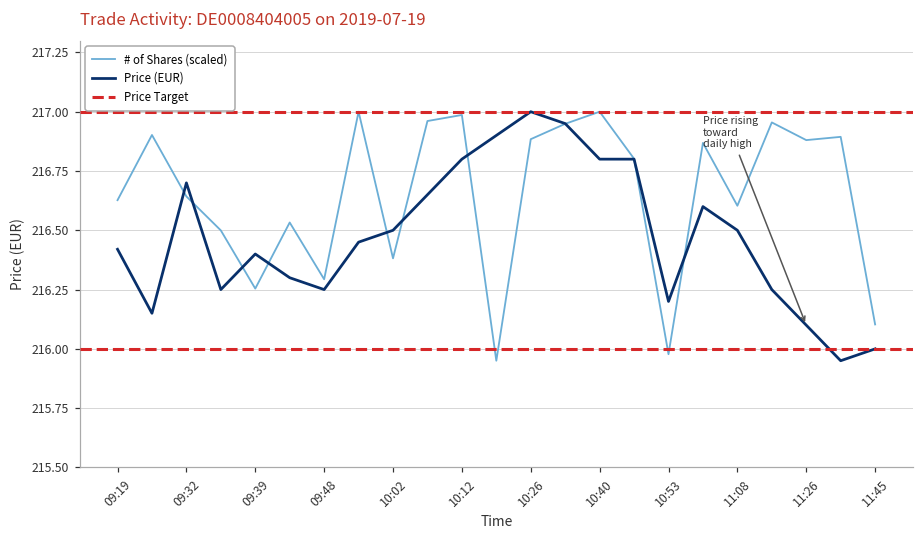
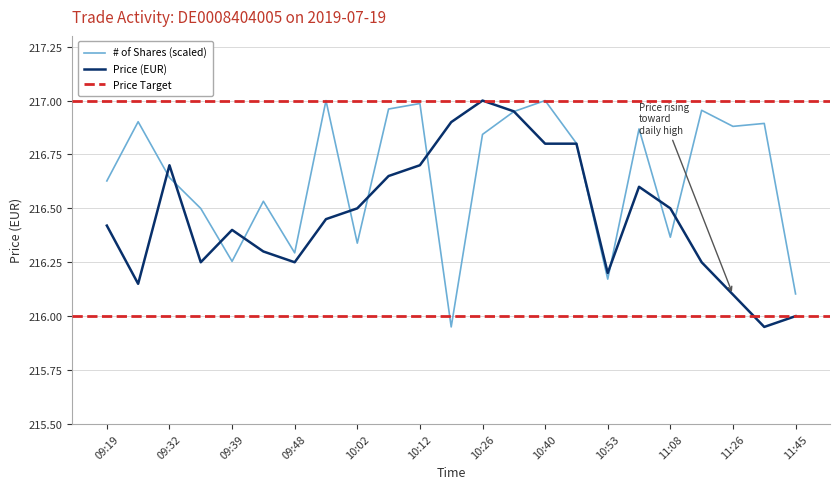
  {
    "# of Shares (scaled)": {
      "09:19": 216.63,
      "09:32": 216.64,
      "09:39": 216.25,
      "09:48": 216.29,
-     "10:02": 216.38,
+     "10:02": 216.34,
      "10:12": 216.99,
-     "10:26": 216.88,
+     "10:26": 216.84,
      "10:40": 217.00,
-     "10:53": 215.98,
-     "11:08": 216.60,
+     "10:53": 216.17,
+     "11:08": 216.37,
      "11:26": 216.88,
      "11:45": 216.10
    },
    "Price (EUR)": {
      "09:19": 216.42,
      "09:32": 216.7,
      "09:39": 216.4,
      "09:48": 216.25,
      "10:02": 216.5,
-     "10:12": 216.8,
+     "10:12": 216.7,
      "10:26": 217.0,
      "10:40": 216.8,
      "10:53": 216.2,
      "11:08": 216.5,
      "11:26": 216.1,
      "11:45": 216.0
    }
  }
